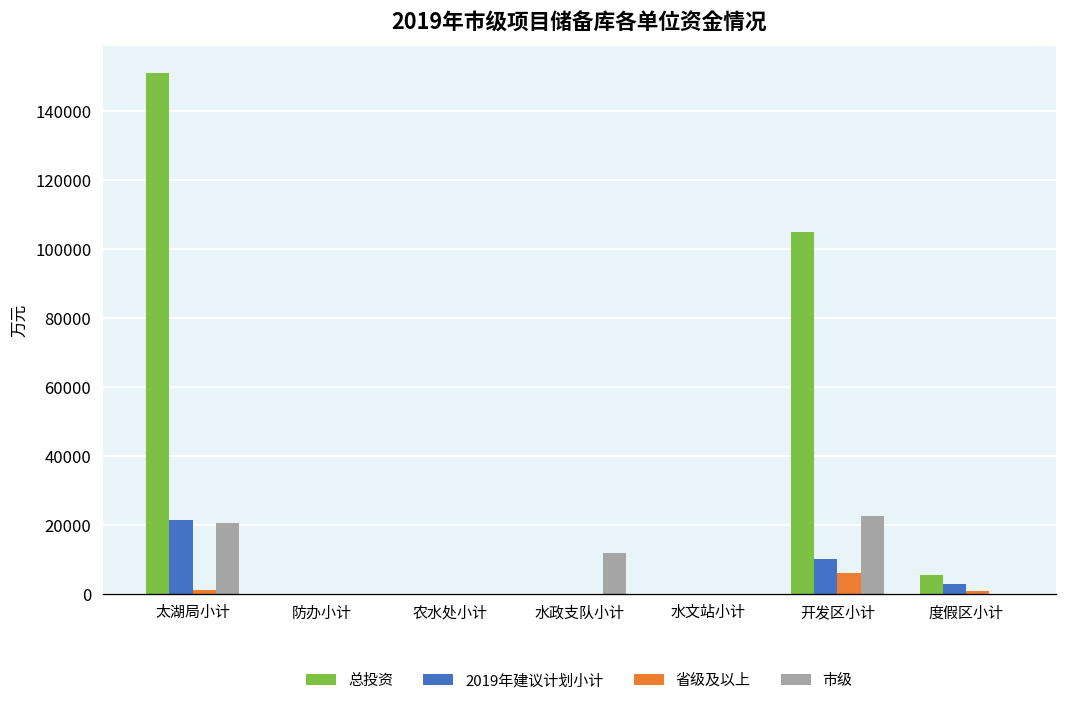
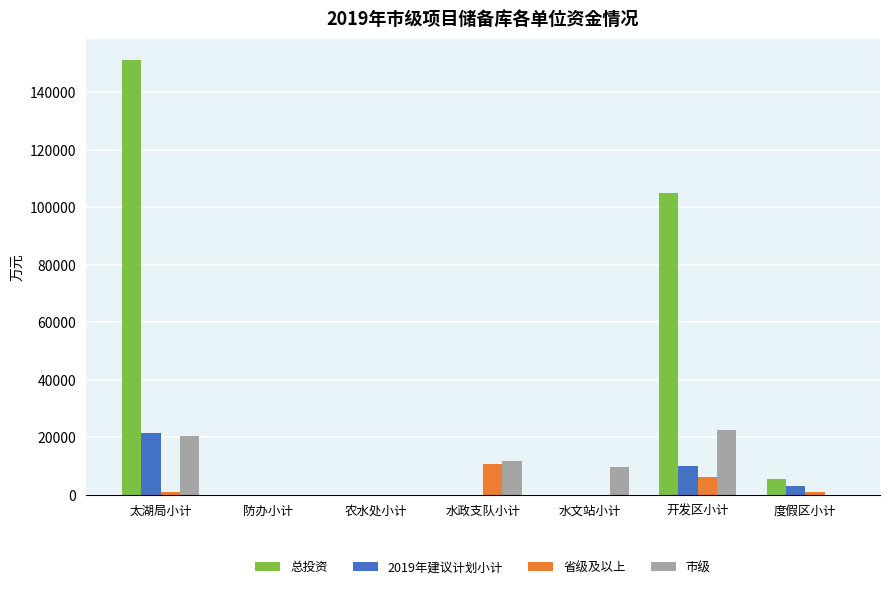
  {
    "总投资": {
      "太湖局小计": 151000,
      "开发区小计": 105000,
      "度假区小计": 6000
    },
    "2019年建议计划小计": {
      "太湖局小计": 22000,
      "开发区小计": 10000,
      "度假区小计": 3000
    },
    "省级及以上": {
      "太湖局小计": 1000,
      "防办小计": 0,
      "农水处小计": 0,
-     "水政支队小计": 0,
+     "水政支队小计": 11000,
      "开发区小计": 6000,
      "度假区小计": 1000
    },
    "市级": {
      "太湖局小计": 21000,
      "水政支队小计": 12000,
-     "水文站小计": 0,
+     "水文站小计": 10000,
      "开发区小计": 23000,
      "度假区小计": 0
    }
  }
